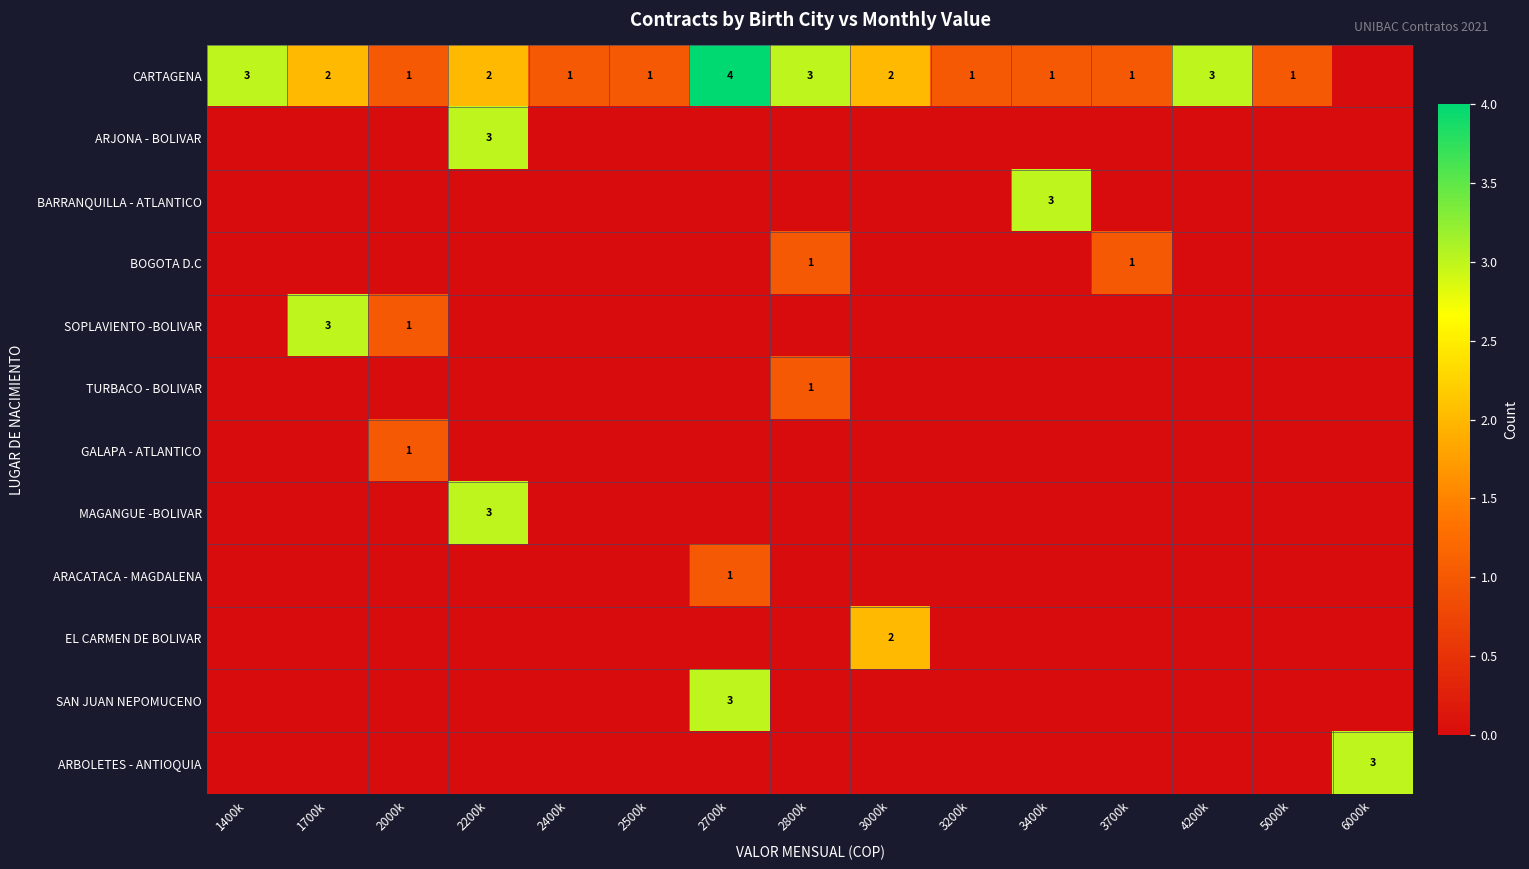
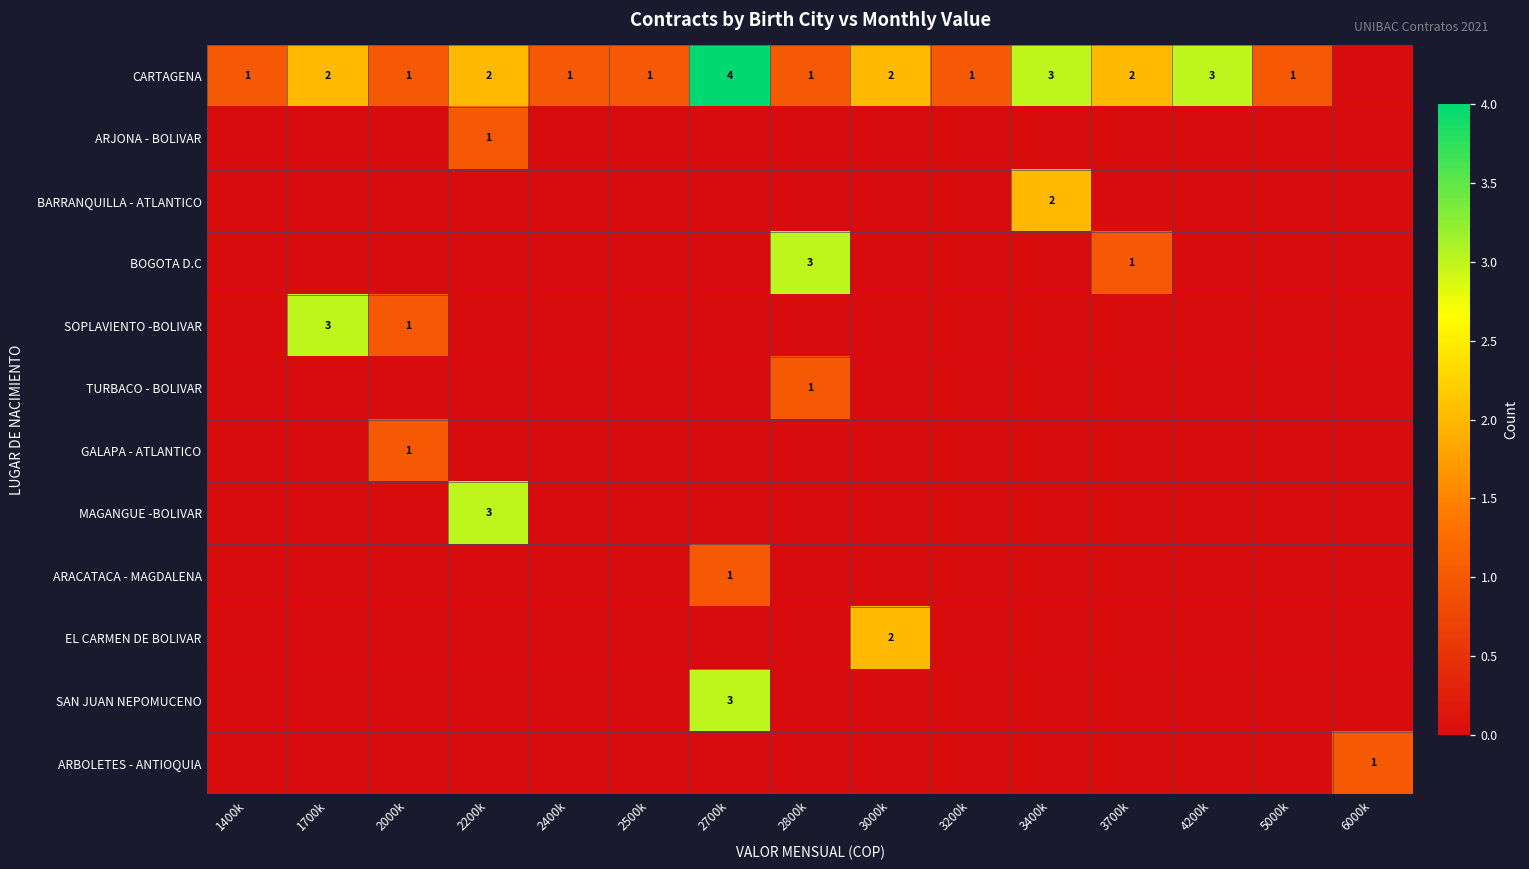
  {
    "CARTAGENA": {
-     "1400k": 3,
+     "1400k": 1,
      "1700k": 2,
      "2000k": 1,
      "2200k": 2,
      "2400k": 1,
      "2500k": 1,
      "2700k": 4,
-     "2800k": 3,
+     "2800k": 1,
      "3000k": 2,
      "3200k": 1,
-     "3400k": 1,
-     "3700k": 1,
+     "3400k": 3,
+     "3700k": 2,
      "4200k": 3,
      "5000k": 1
    },
    "ARJONA - BOLIVAR": {
-     "2200k": 3
+     "2200k": 1
    },
    "BARRANQUILLA - ATLANTICO": {
-     "3400k": 3
+     "3400k": 2
    },
    "BOGOTA D.C": {
-     "2800k": 1,
+     "2800k": 3,
      "3700k": 1
    },
    "SOPLAVIENTO -BOLIVAR": {
      "1700k": 3,
      "2000k": 1
    },
    "TURBACO - BOLIVAR": {
      "2800k": 1
    },
    "GALAPA - ATLANTICO": {
      "2000k": 1
    },
    "MAGANGUE -BOLIVAR": {
      "2200k": 3
    },
    "ARACATACA - MAGDALENA": {
      "2700k": 1
    },
    "EL CARMEN DE BOLIVAR": {
      "3000k": 2
    },
    "SAN JUAN NEPOMUCENO": {
      "2700k": 3
    },
    "ARBOLETES - ANTIOQUIA": {
-     "6000k": 3
+     "6000k": 1
    }
  }
